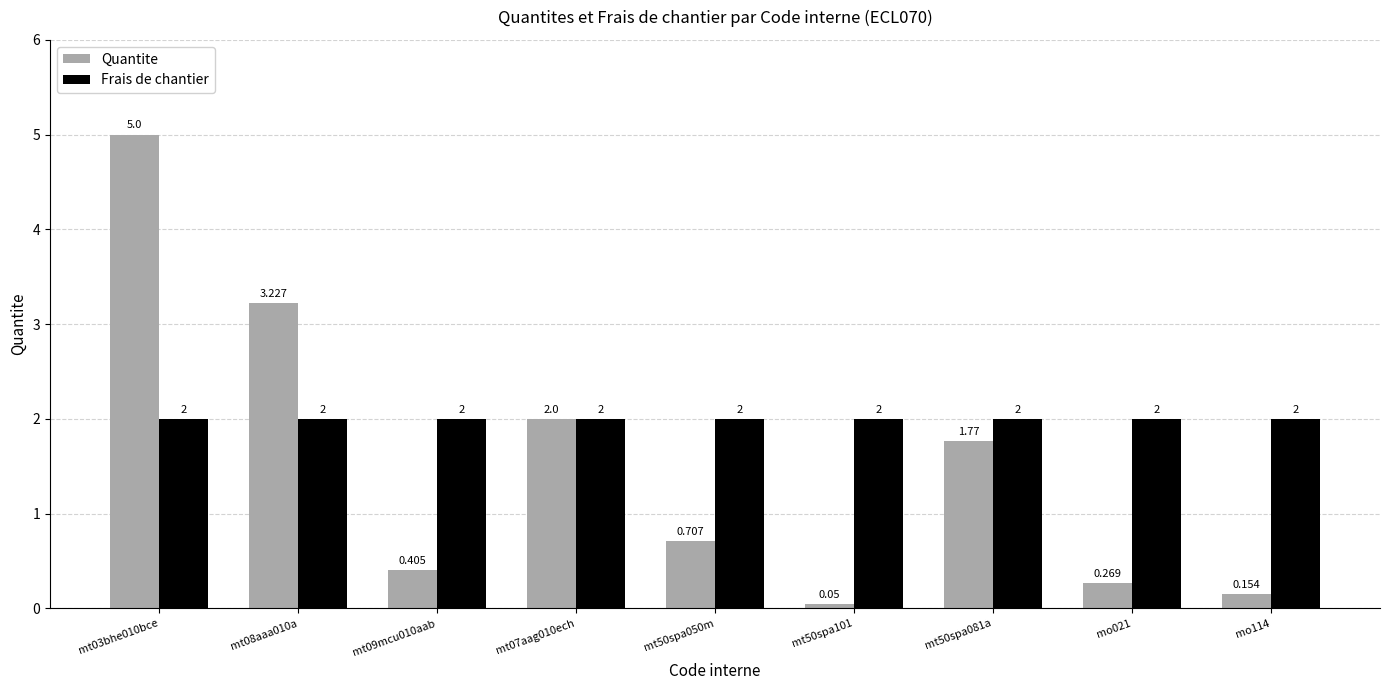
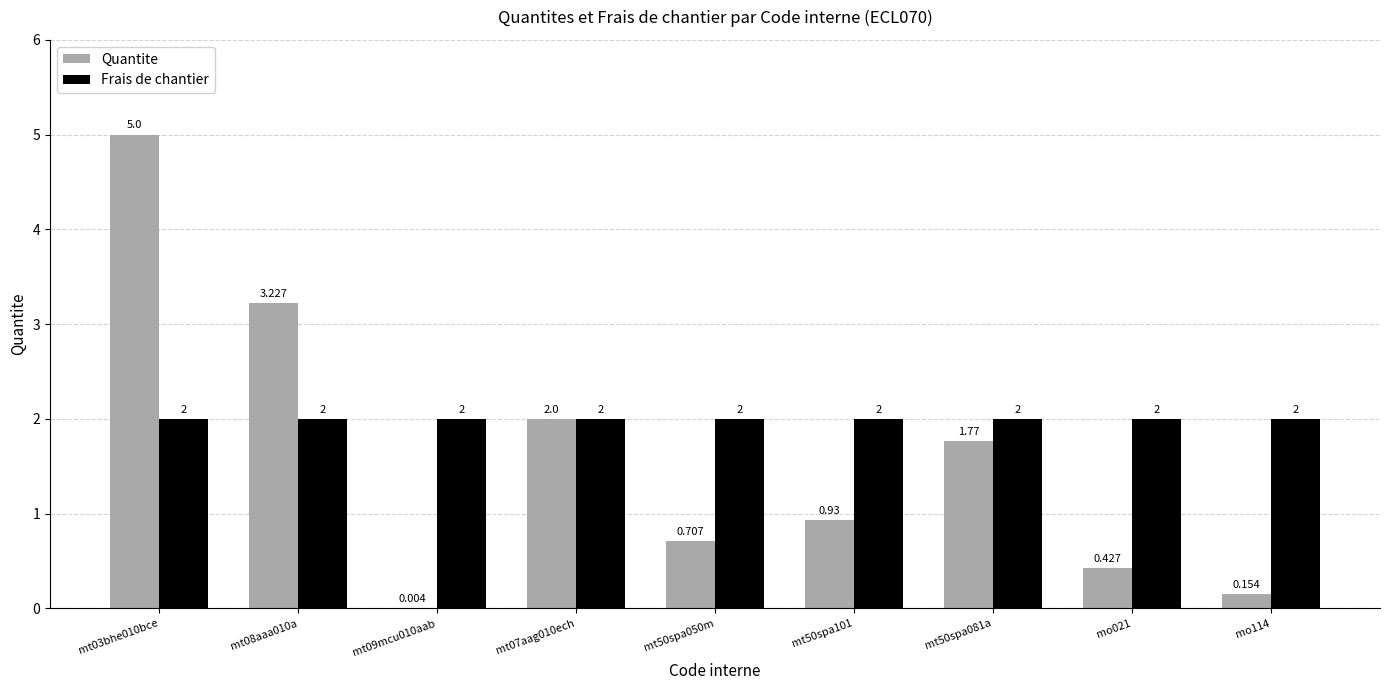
  {
    "Quantite": {
      "mt03bhe010bce": 5.0,
      "mt08aaa010a": 3.227,
-     "mt09mcu010aab": 0.405,
+     "mt09mcu010aab": 0.004,
      "mt07aag010ech": 2.0,
      "mt50spa050m": 0.707,
-     "mt50spa101": 0.05,
+     "mt50spa101": 0.93,
      "mt50spa081a": 1.77,
-     "mo021": 0.269,
+     "mo021": 0.427,
      "mo114": 0.154
    },
    "Frais de chantier": {
      "mt03bhe010bce": 2,
      "mt08aaa010a": 2,
      "mt09mcu010aab": 2,
      "mt07aag010ech": 2,
      "mt50spa050m": 2,
      "mt50spa101": 2,
      "mt50spa081a": 2,
      "mo021": 2,
      "mo114": 2
    }
  }
